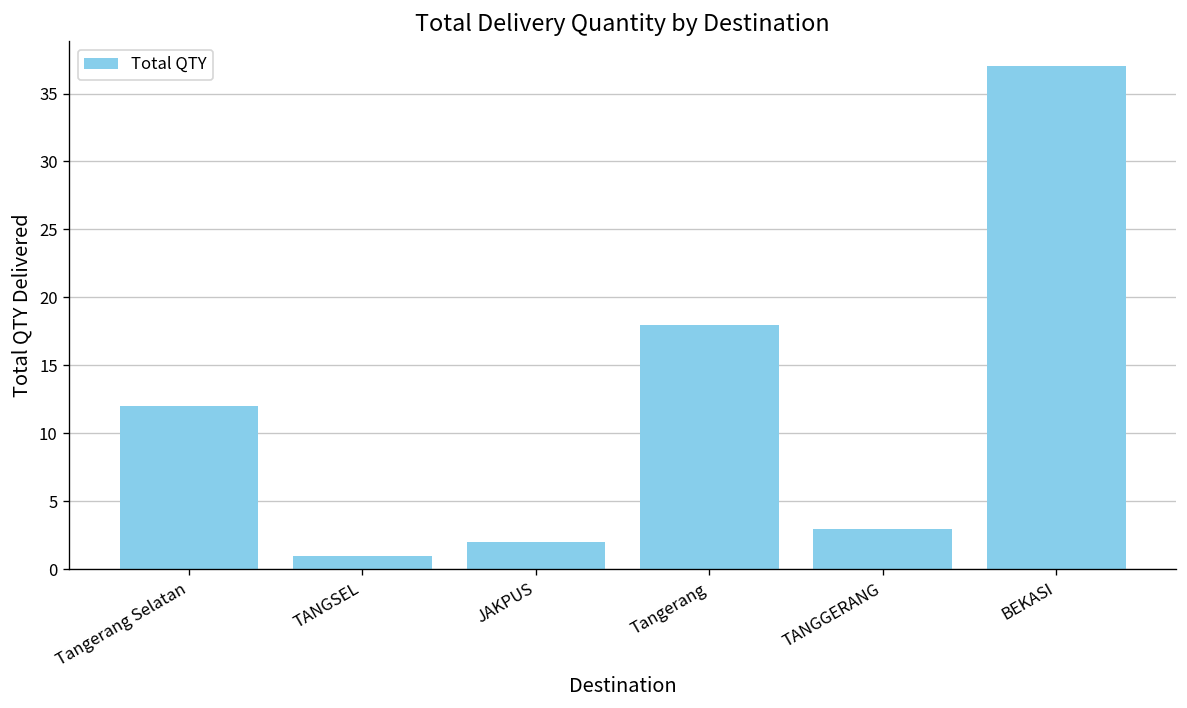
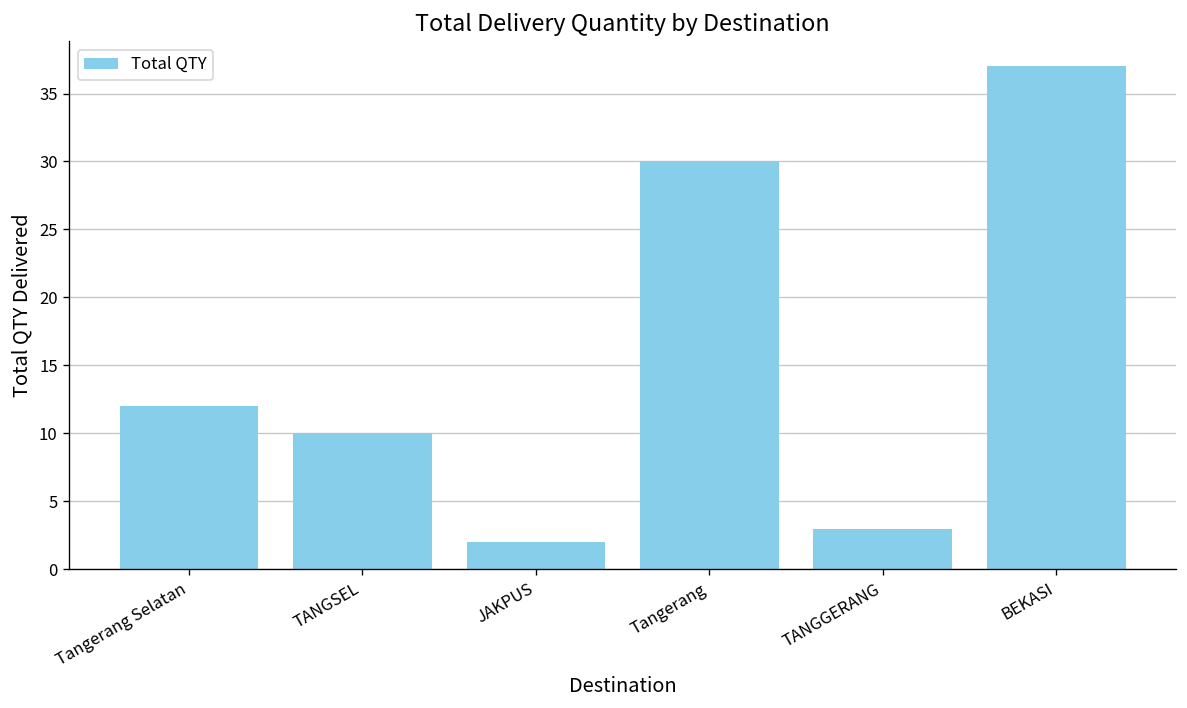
  {
    "Tangerang Selatan": 12,
-   "TANGSEL": 1,
+   "TANGSEL": 10,
    "JAKPUS": 2,
-   "Tangerang": 18,
+   "Tangerang": 30,
    "TANGGERANG": 3,
    "BEKASI": 37
  }
